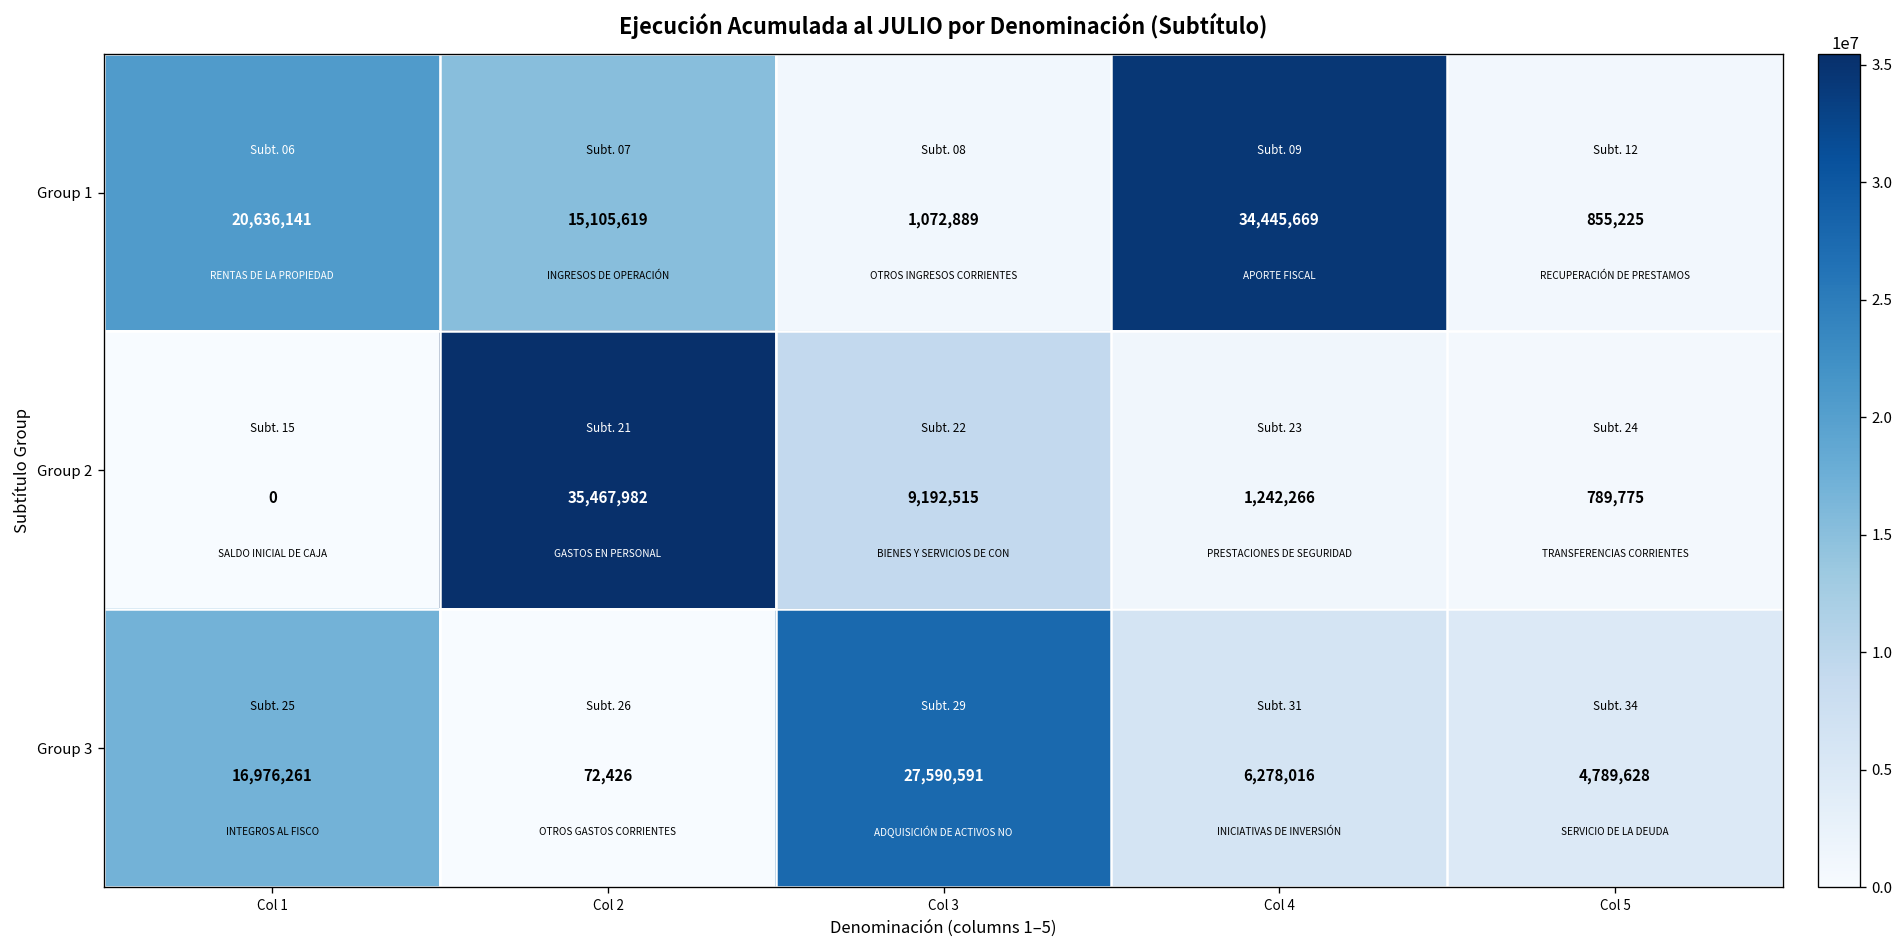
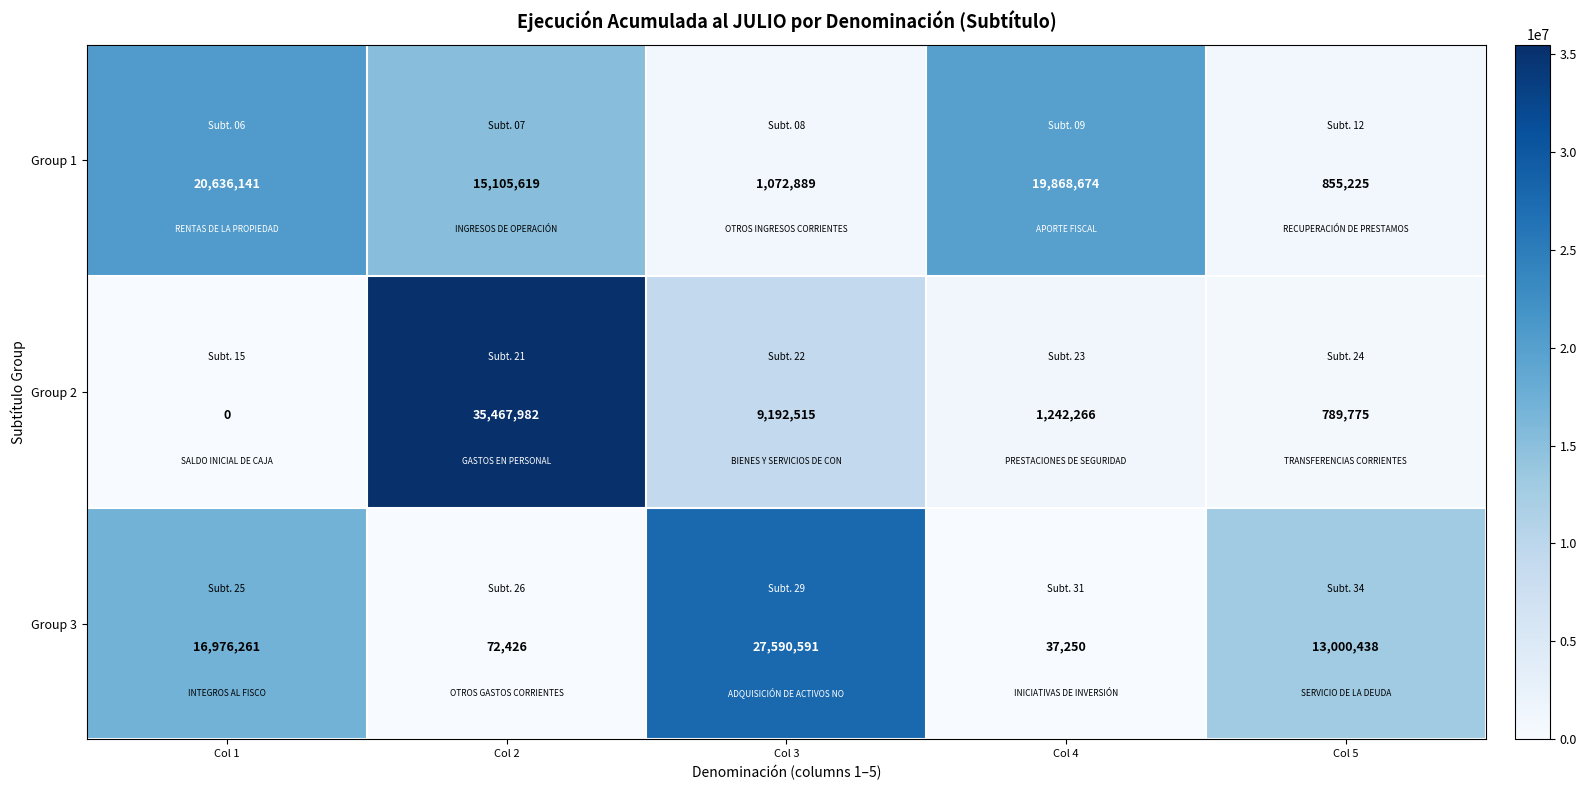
  {
    "Group 1": {
-     "Col 4": "34,445,669"
+     "Col 4": "19,868,674"
    },
    "Group 3": {
-     "Col 4": "6,278,016",
-     "Col 5": "4,789,628"
+     "Col 4": "37,250",
+     "Col 5": "13,000,438"
    }
  }
